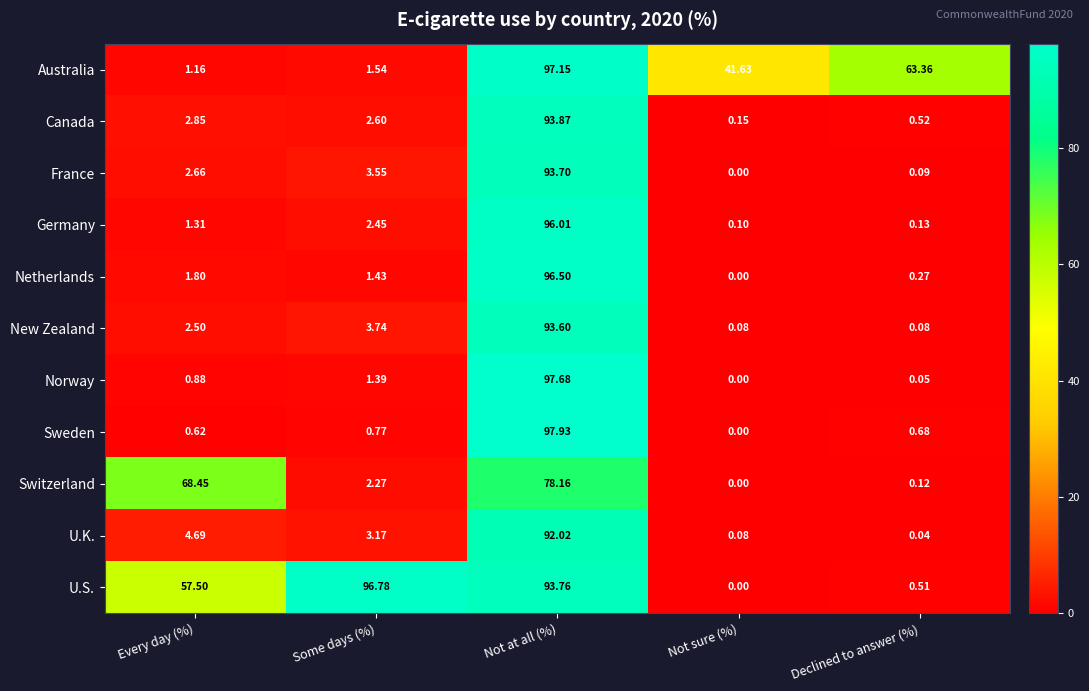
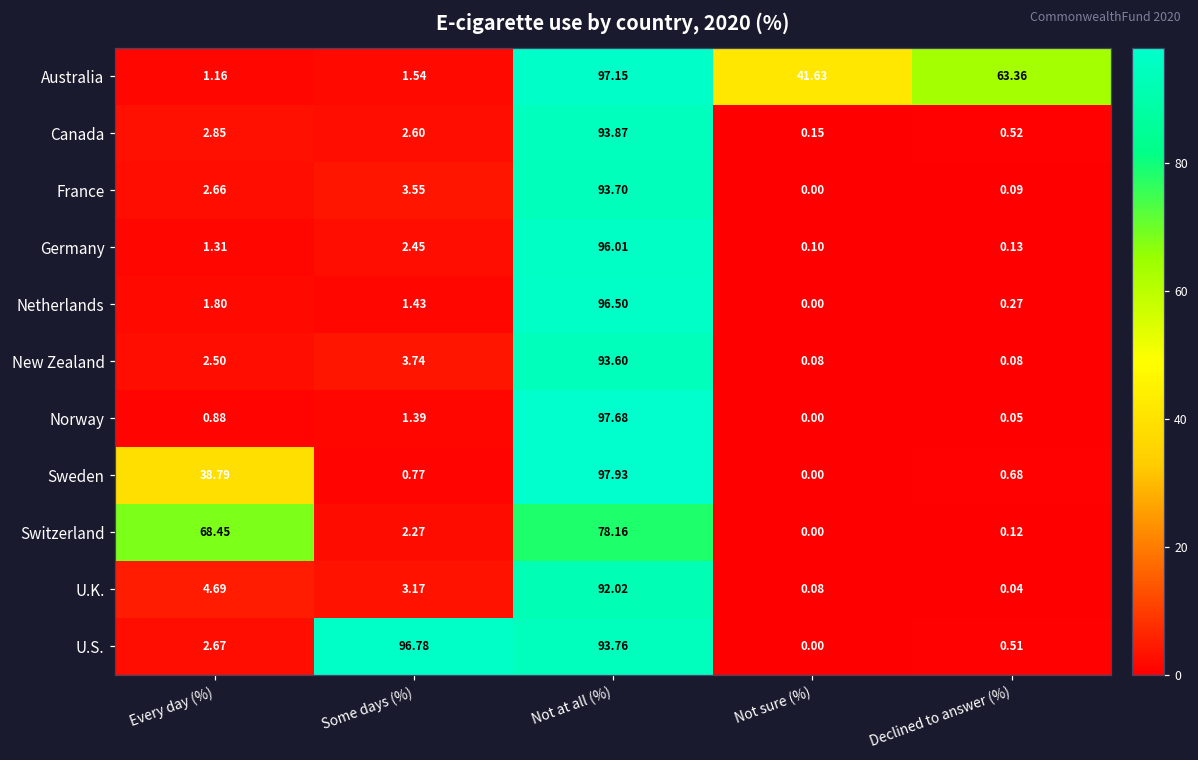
  {
    "Australia": {
      "Every day (%)": 1.16,
      "Some days (%)": 1.54,
      "Not at all (%)": 97.15,
      "Not sure (%)": 41.63,
      "Declined to answer (%)": 63.36
    },
    "Canada": {
      "Every day (%)": 2.85,
      "Some days (%)": 2.60,
      "Not at all (%)": 93.87,
      "Not sure (%)": 0.15,
      "Declined to answer (%)": 0.52
    },
    "France": {
      "Every day (%)": 2.66,
      "Some days (%)": 3.55,
      "Not at all (%)": 93.70,
      "Not sure (%)": 0.00,
      "Declined to answer (%)": 0.09
    },
    "Germany": {
      "Every day (%)": 1.31,
      "Some days (%)": 2.45,
      "Not at all (%)": 96.01,
      "Not sure (%)": 0.10,
      "Declined to answer (%)": 0.13
    },
    "Netherlands": {
      "Every day (%)": 1.80,
      "Some days (%)": 1.43,
      "Not at all (%)": 96.50,
      "Not sure (%)": 0.00,
      "Declined to answer (%)": 0.27
    },
    "New Zealand": {
      "Every day (%)": 2.50,
      "Some days (%)": 3.74,
      "Not at all (%)": 93.60,
      "Not sure (%)": 0.08,
      "Declined to answer (%)": 0.08
    },
    "Norway": {
      "Every day (%)": 0.88,
      "Some days (%)": 1.39,
      "Not at all (%)": 97.68,
      "Not sure (%)": 0.00,
      "Declined to answer (%)": 0.05
    },
    "Sweden": {
-     "Every day (%)": 0.62,
+     "Every day (%)": 38.79,
      "Some days (%)": 0.77,
      "Not at all (%)": 97.93,
      "Not sure (%)": 0.00,
      "Declined to answer (%)": 0.68
    },
    "Switzerland": {
      "Every day (%)": 68.45,
      "Some days (%)": 2.27,
      "Not at all (%)": 78.16,
      "Not sure (%)": 0.00,
      "Declined to answer (%)": 0.12
    },
    "U.K.": {
      "Every day (%)": 4.69,
      "Some days (%)": 3.17,
      "Not at all (%)": 92.02,
      "Not sure (%)": 0.08,
      "Declined to answer (%)": 0.04
    },
    "U.S.": {
-     "Every day (%)": 57.50,
+     "Every day (%)": 2.67,
      "Some days (%)": 96.78,
      "Not at all (%)": 93.76,
      "Not sure (%)": 0.00,
      "Declined to answer (%)": 0.51
    }
  }
